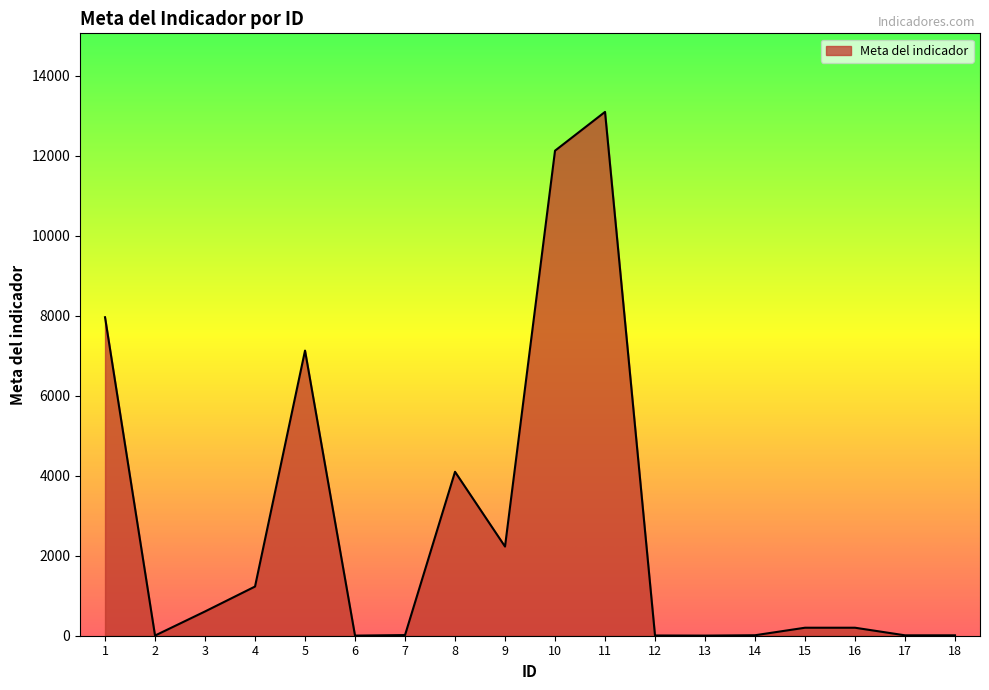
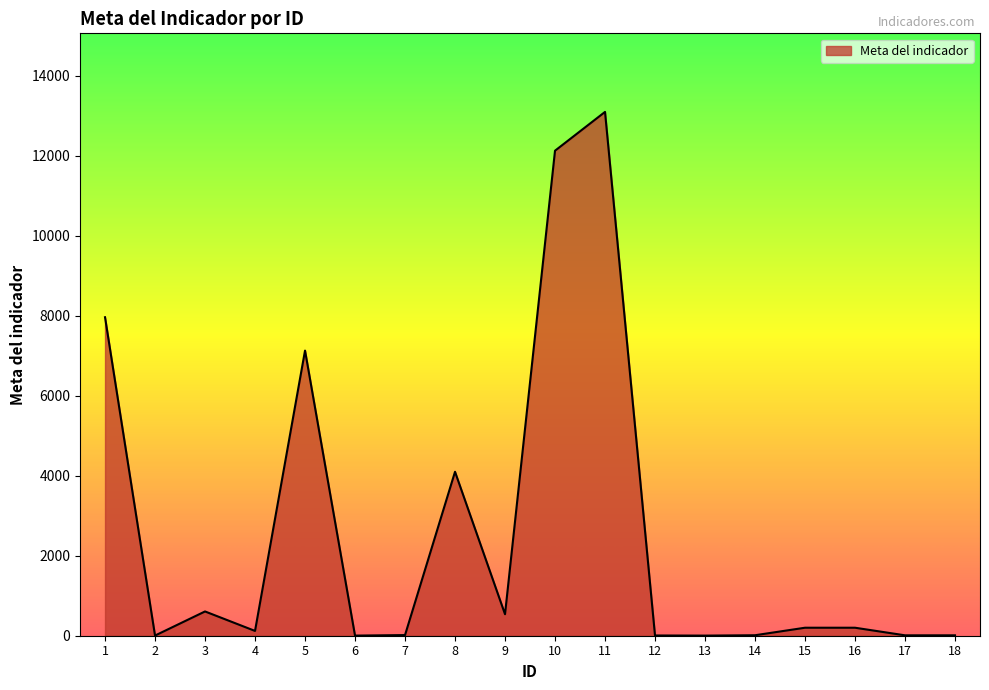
  {
    "1": 8000,
    "2": 0,
    "3": 600,
-   "4": 1200,
+   "4": 100,
    "5": 7100,
    "6": 0,
    "7": 0,
    "8": 4100,
-   "9": 2200,
+   "9": 500,
    "10": 12100,
    "11": 13100,
    "12": 0,
    "13": 0,
    "14": 0,
    "15": 200,
    "16": 200,
    "17": 0,
    "18": 0
  }
